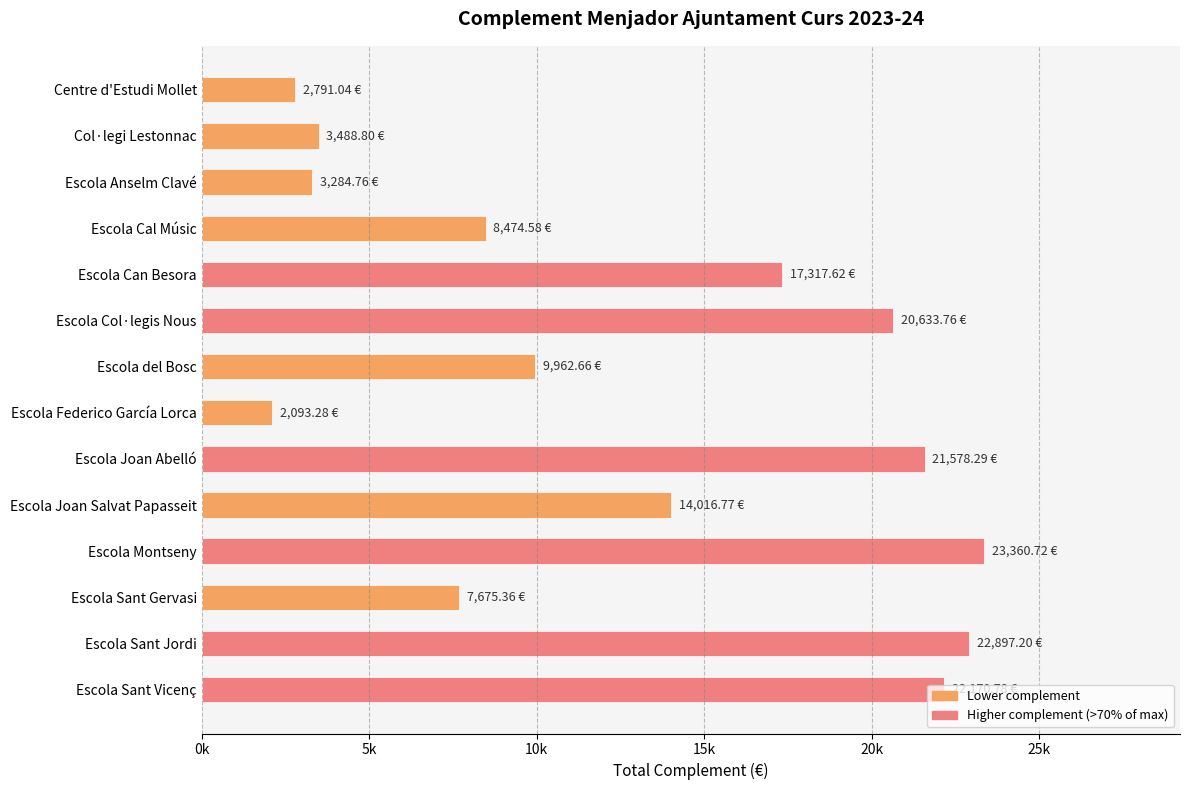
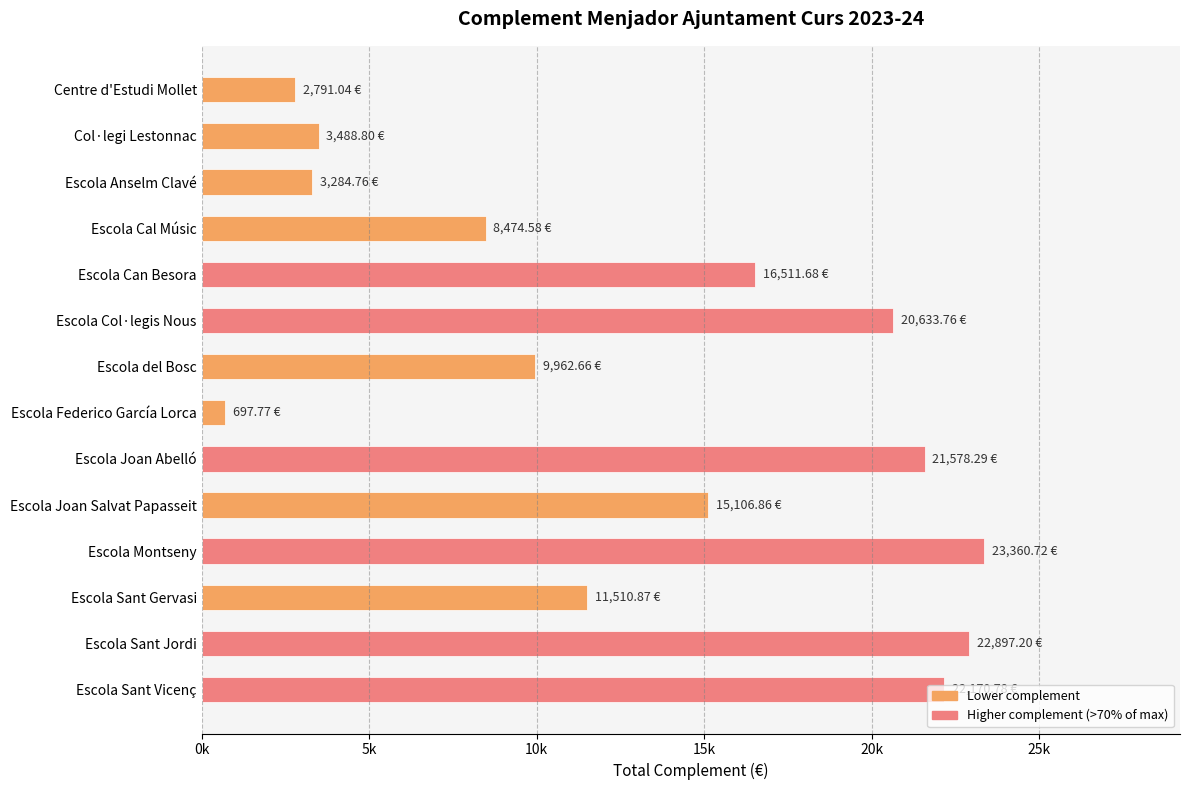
  {
    "Centre d'Estudi Mollet": "2,791.04",
    "Col·legi Lestonnac": "3,488.80",
    "Escola Anselm Clavé": "3,284.76",
    "Escola Cal Músic": "8,474.58",
-   "Escola Can Besora": "17,317.62",
+   "Escola Can Besora": "16,511.68",
    "Escola Col·legis Nous": "20,633.76",
    "Escola del Bosc": "9,962.66",
-   "Escola Federico García Lorca": "2,093.28",
+   "Escola Federico García Lorca": "697.77",
    "Escola Joan Abelló": "21,578.29",
-   "Escola Joan Salvat Papasseit": "14,016.77",
+   "Escola Joan Salvat Papasseit": "15,106.86",
    "Escola Montseny": "23,360.72",
-   "Escola Sant Gervasi": "7,675.36",
+   "Escola Sant Gervasi": "11,510.87",
    "Escola Sant Jordi": "22,897.20"
  }
